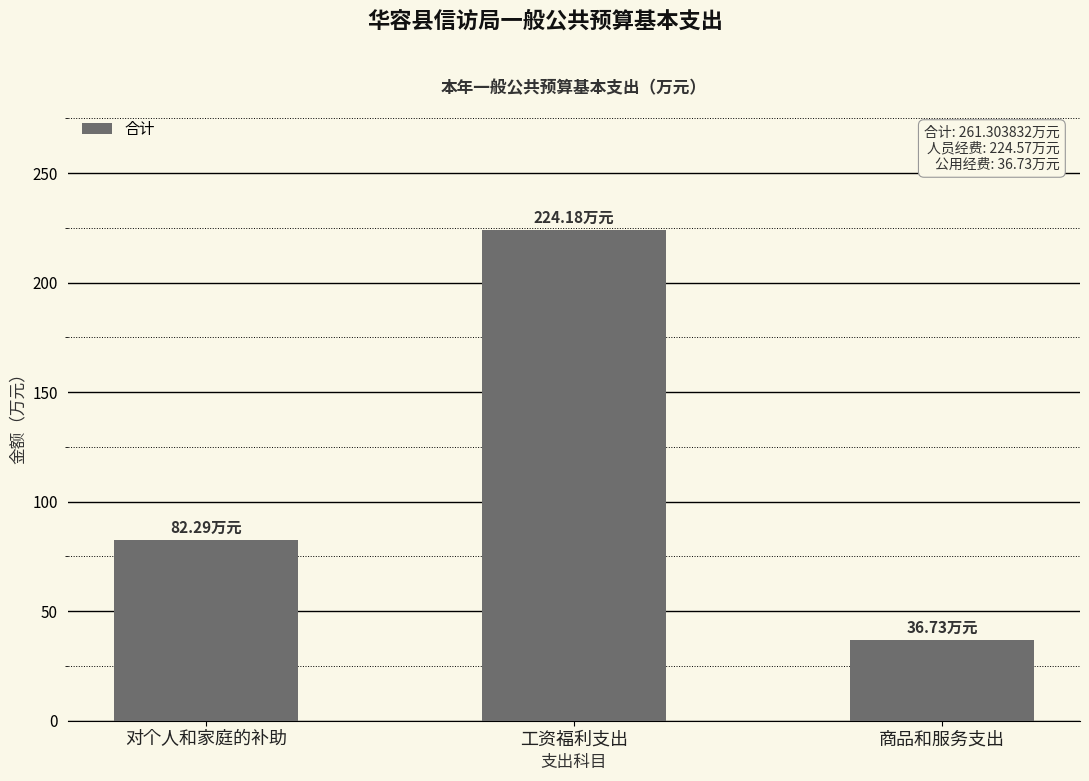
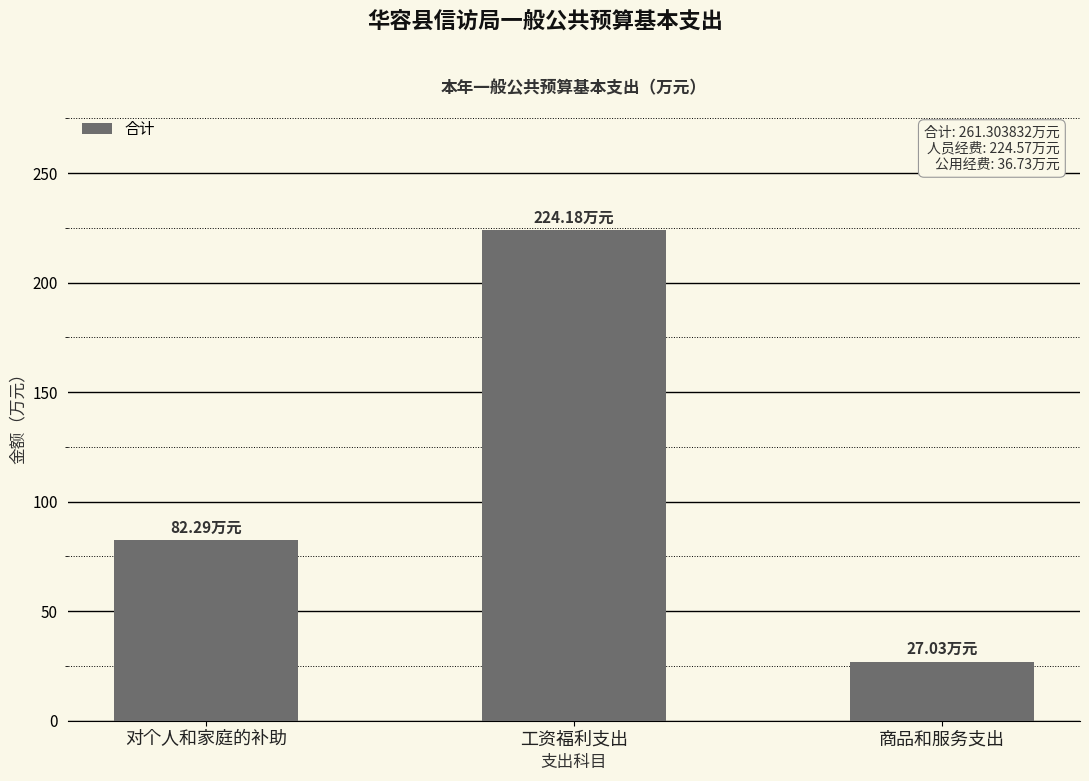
  {
    "对个人和家庭的补助": 82.29,
    "工资福利支出": 224.18,
-   "商品和服务支出": 36.73
+   "商品和服务支出": 27.03
  }
